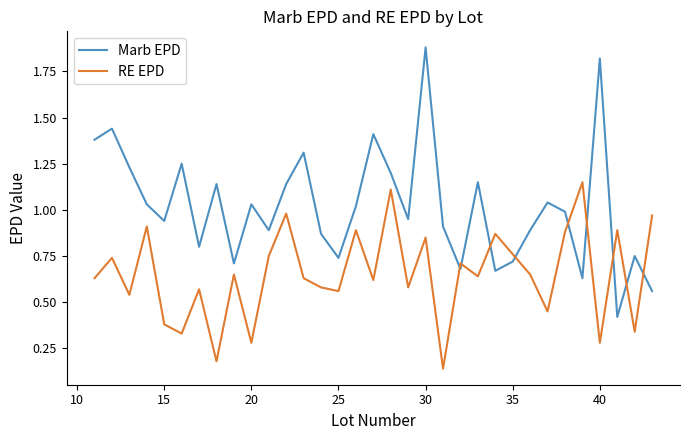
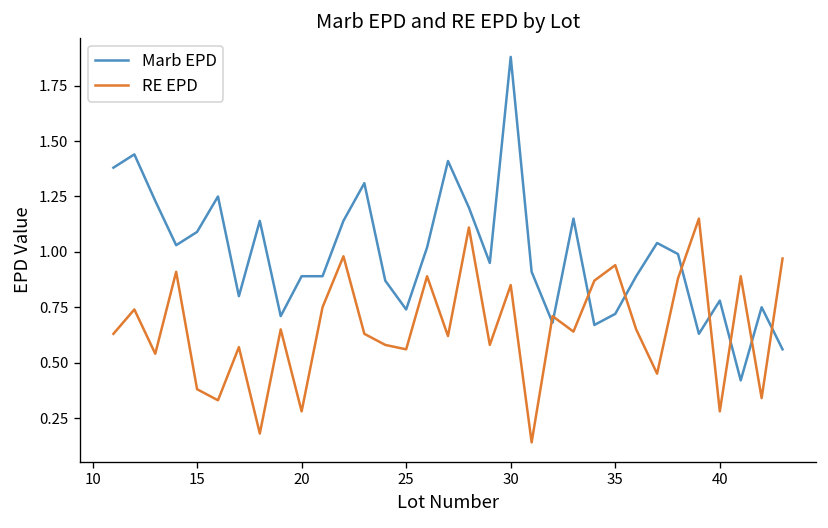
  {
    "Marb EPD": {
-     "15": 0.94,
-     "20": 1.03,
+     "15": 1.09,
+     "20": 0.89,
      "25": 0.74,
      "30": 1.88,
      "35": 0.72,
-     "40": 1.82
+     "40": 0.78
    },
    "RE EPD": {
      "15": 0.38,
      "20": 0.28,
      "25": 0.56,
      "30": 0.85,
-     "35": 0.76,
+     "35": 0.94,
      "40": 0.28
    }
  }
